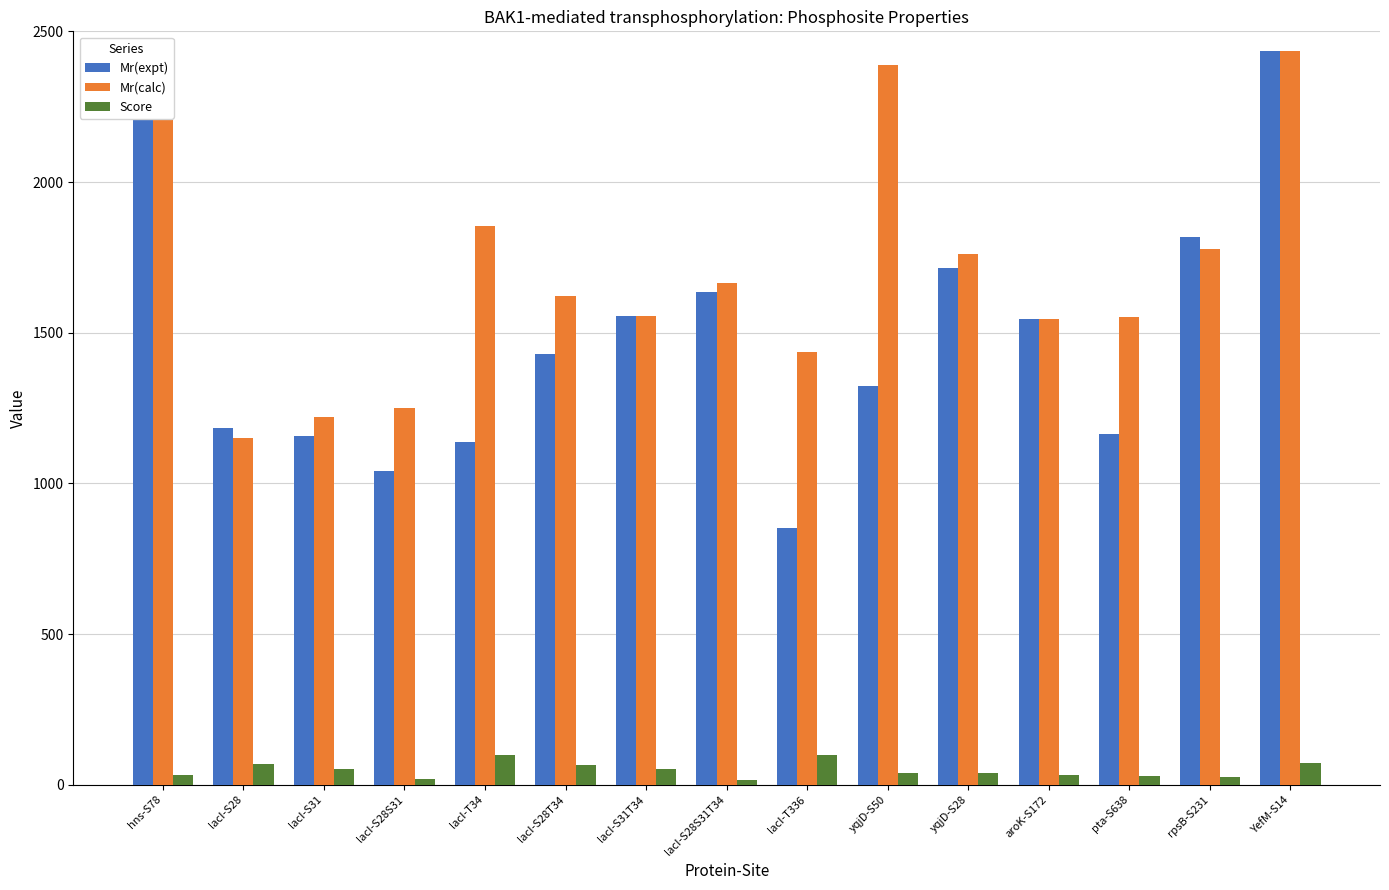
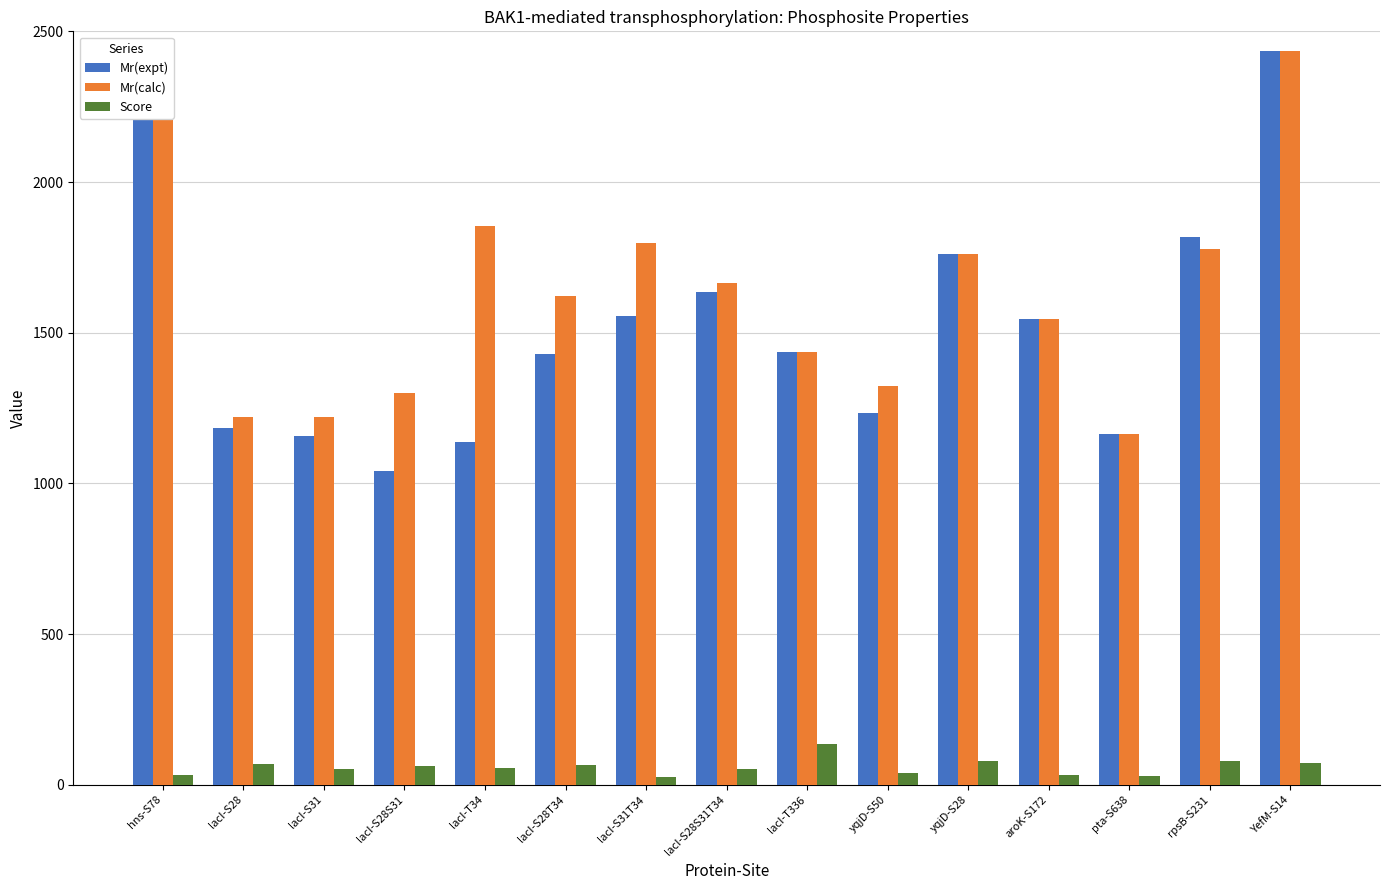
  {
    "Mr(expt)": {
      "lacI-S28": 1180,
      "lacI-S31": 1160,
      "lacI-S28S31": 1040,
      "lacI-T34": 1140,
      "lacI-S28T34": 1430,
      "lacI-S31T34": 1560,
      "lacI-S28S31T34": 1640,
-     "lacI-T336": 850,
-     "yqjD-S50": 1320,
-     "yqjD-S28": 1710,
+     "lacI-T336": 1440,
+     "yqjD-S50": 1230,
+     "yqjD-S28": 1760,
      "aroK-S172": 1550,
      "pta-S638": 1160,
      "rpsB-S231": 1820,
      "YefM-S14": 2430
    },
    "Mr(calc)": {
-     "lacI-S28": 1150,
+     "lacI-S28": 1220,
      "lacI-S31": 1220,
-     "lacI-S28S31": 1250,
+     "lacI-S28S31": 1300,
      "lacI-T34": 1860,
      "lacI-S28T34": 1620,
-     "lacI-S31T34": 1560,
+     "lacI-S31T34": 1800,
      "lacI-S28S31T34": 1670,
      "lacI-T336": 1440,
-     "yqjD-S50": 2390,
+     "yqjD-S50": 1320,
      "yqjD-S28": 1760,
      "aroK-S172": 1550,
-     "pta-S638": 1550,
+     "pta-S638": 1160,
      "rpsB-S231": 1780,
      "YefM-S14": 2430
    },
    "Score": {
      "hns-S78": 30,
      "lacI-S28": 70,
      "lacI-S31": 50,
-     "lacI-S28S31": 20,
-     "lacI-T34": 100,
+     "lacI-S28S31": 60,
+     "lacI-T34": 60,
      "lacI-S28T34": 70,
-     "lacI-S31T34": 50,
-     "lacI-S28S31T34": 20,
-     "lacI-T336": 100,
+     "lacI-S31T34": 20,
+     "lacI-S28S31T34": 50,
+     "lacI-T336": 140,
      "yqjD-S50": 40,
-     "yqjD-S28": 40,
+     "yqjD-S28": 80,
      "aroK-S172": 30,
      "pta-S638": 30,
-     "rpsB-S231": 30,
+     "rpsB-S231": 80,
      "YefM-S14": 70
    }
  }
